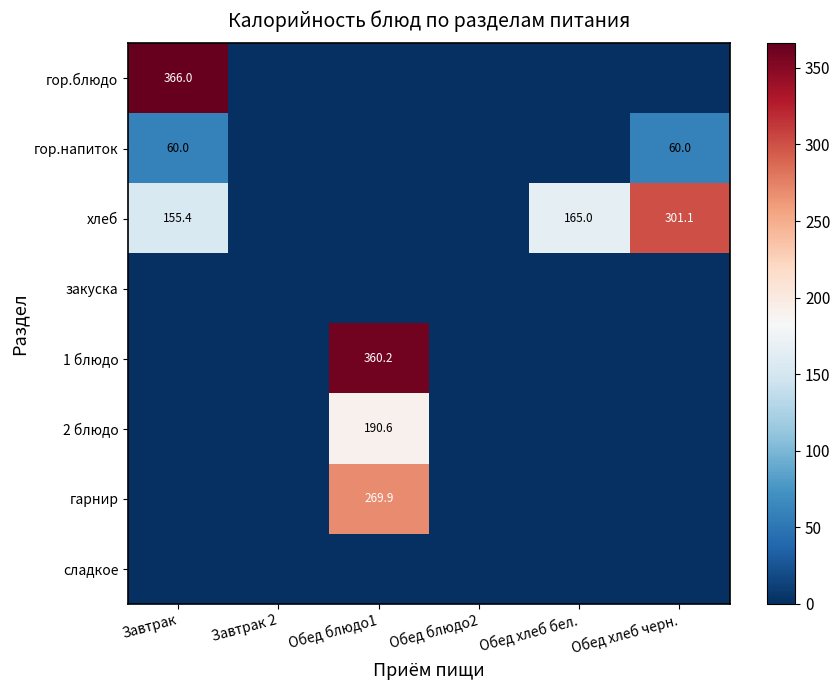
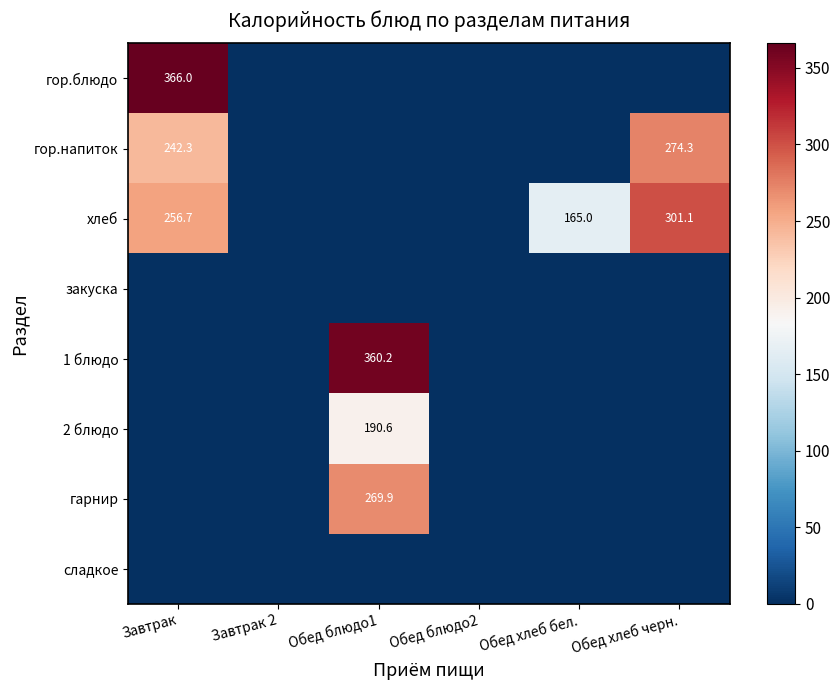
  {
    "гор.блюдо": {
      "Завтрак": 366.0
    },
    "гор.напиток": {
-     "Завтрак": 60.0,
-     "Обед хлеб черн.": 60.0
+     "Завтрак": 242.3,
+     "Обед хлеб черн.": 274.3
    },
    "хлеб": {
-     "Завтрак": 155.4,
+     "Завтрак": 256.7,
      "Обед хлеб бел.": 165.0,
      "Обед хлеб черн.": 301.1
    },
    "1 блюдо": {
      "Обед блюдо1": 360.2
    },
    "2 блюдо": {
      "Обед блюдо1": 190.6
    },
    "гарнир": {
      "Обед блюдо1": 269.9
    }
  }
